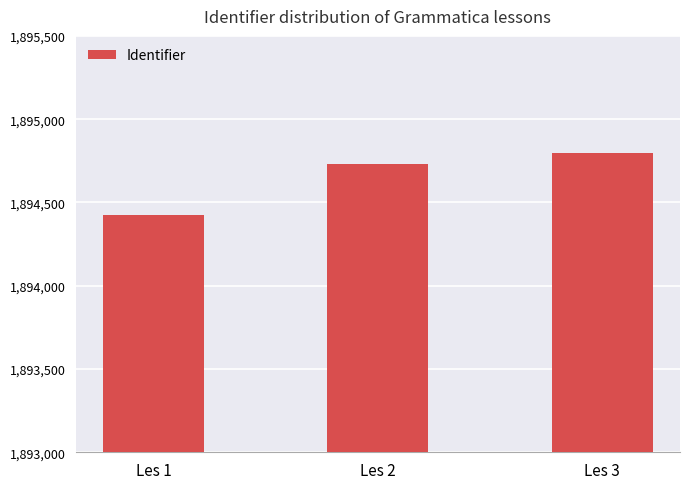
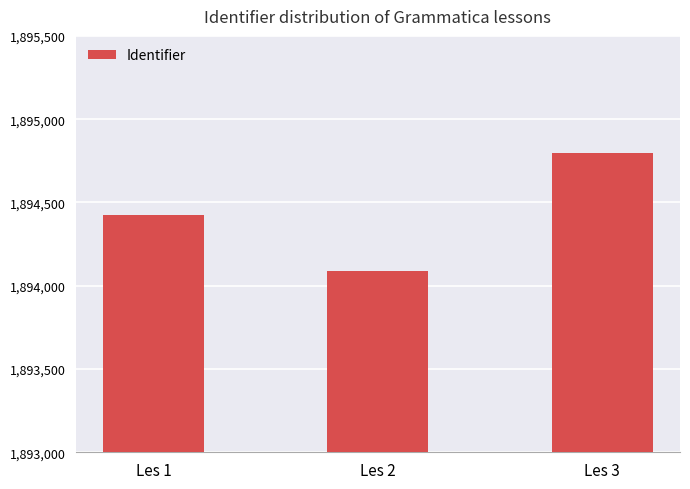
  {
    "Les 1": "1,894,430",
-   "Les 2": "1,894,730",
+   "Les 2": "1,894,090",
    "Les 3": "1,894,790"
  }
